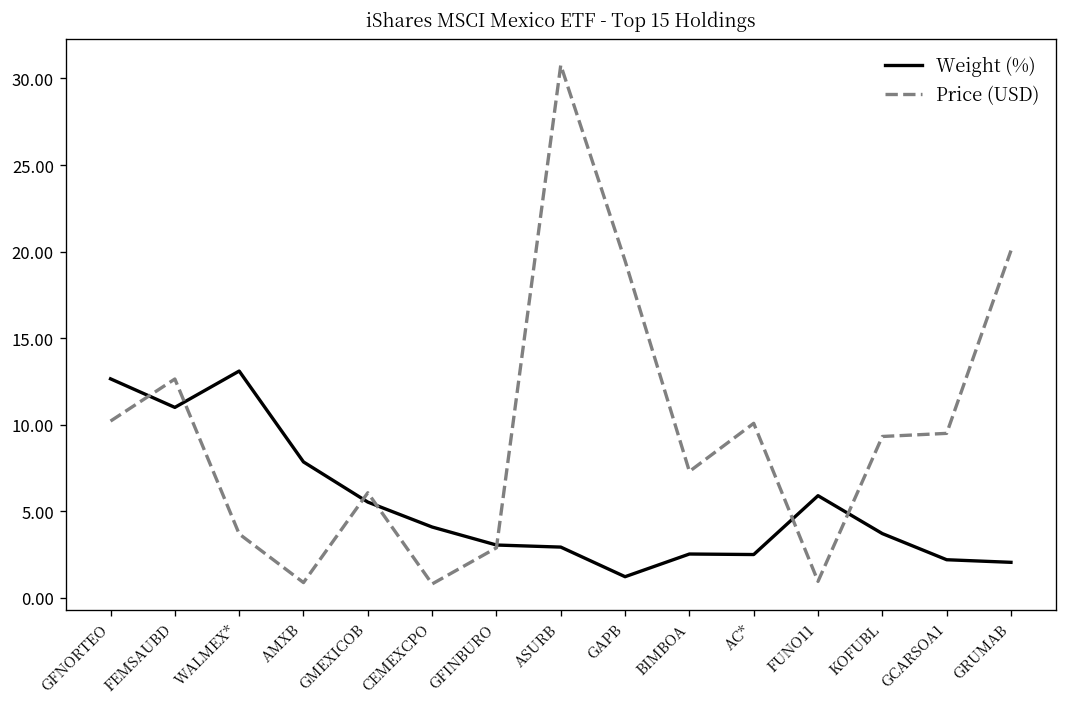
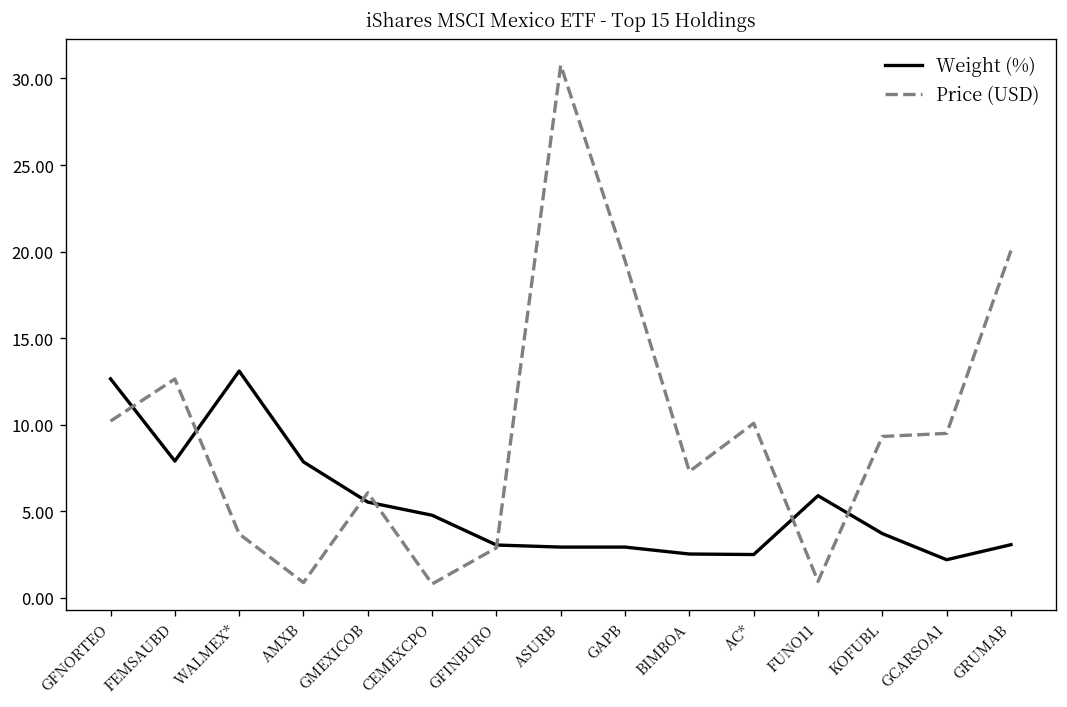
  {
    "Weight (%)": {
      "GFNORTEO": 12.7,
-     "FEMSAUBD": 11.0,
+     "FEMSAUBD": 7.9,
      "WALMEX*": 13.1,
      "AMXB": 7.9,
      "GMEXICOB": 5.5,
-     "CEMEXCPO": 4.1,
+     "CEMEXCPO": 4.8,
      "ASURB": 2.9,
-     "GAPB": 1.2,
+     "GAPB": 2.9,
      "BIMBOA": 2.5,
      "AC*": 2.5,
      "FUNO11": 5.9,
      "KOFUBL": 3.7,
      "GCARSOA1": 2.2,
-     "GRUMAB": 2.1
+     "GRUMAB": 3.1
    },
    "Price (USD)": {
      "GFNORTEO": 10.2,
      "FEMSAUBD": 12.6,
      "WALMEX*": 3.7,
      "AMXB": 0.9,
      "GMEXICOB": 6.1,
      "CEMEXCPO": 0.8,
      "ASURB": 30.8,
      "GAPB": 19.5,
      "BIMBOA": 7.3,
      "AC*": 10.1,
      "FUNO11": 1.0,
      "KOFUBL": 9.3,
      "GCARSOA1": 9.5,
      "GRUMAB": 20.1
    }
  }
